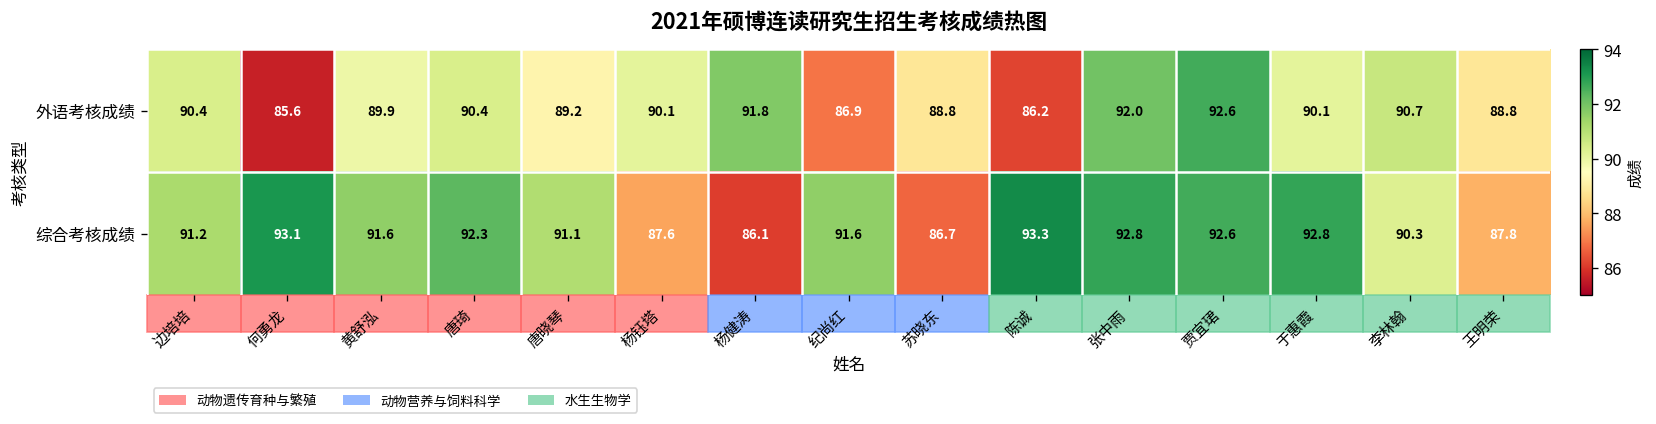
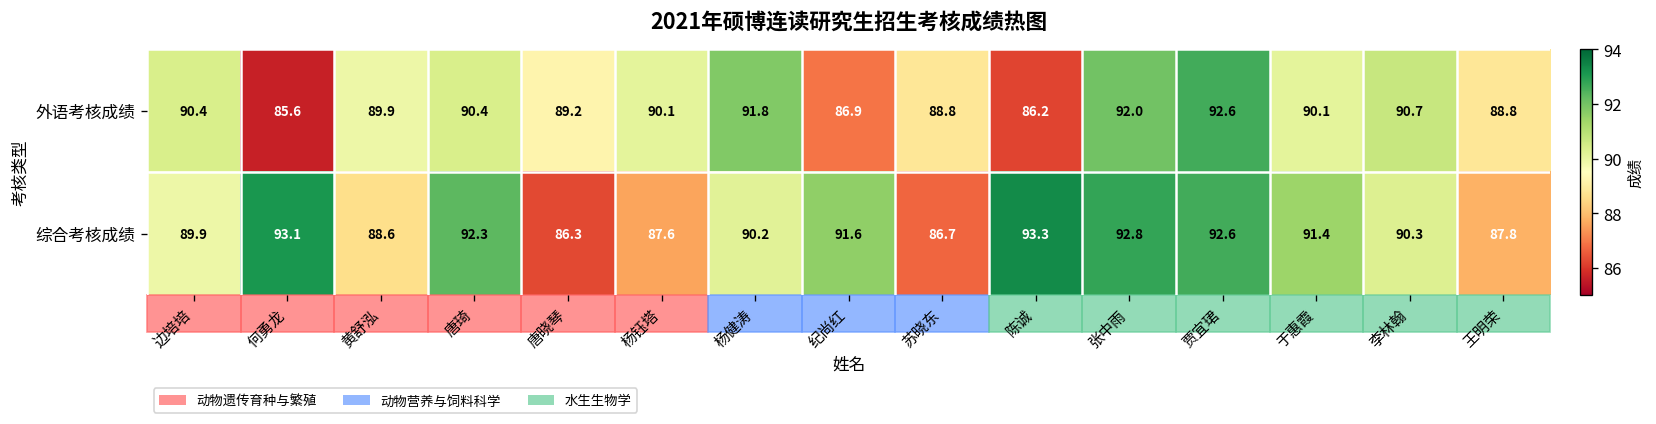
  {
    "外语考核成绩": {
      "边培培": 90.4,
      "何勇龙": 85.6,
      "黄舒泓": 89.9,
      "唐琦": 90.4,
      "唐晓琴": 89.2,
      "杨钰塔": 90.1,
      "杨健涛": 91.8,
      "纪尚红": 86.9,
      "苏晓东": 88.8,
      "陈诚": 86.2,
      "张中雨": 92.0,
      "贾宜珺": 92.6,
      "于惠霞": 90.1,
      "李林翰": 90.7,
      "王明荣": 88.8
    },
    "综合考核成绩": {
-     "边培培": 91.2,
+     "边培培": 89.9,
      "何勇龙": 93.1,
-     "黄舒泓": 91.6,
+     "黄舒泓": 88.6,
      "唐琦": 92.3,
-     "唐晓琴": 91.1,
+     "唐晓琴": 86.3,
      "杨钰塔": 87.6,
-     "杨健涛": 86.1,
+     "杨健涛": 90.2,
      "纪尚红": 91.6,
      "苏晓东": 86.7,
      "陈诚": 93.3,
      "张中雨": 92.8,
      "贾宜珺": 92.6,
-     "于惠霞": 92.8,
+     "于惠霞": 91.4,
      "李林翰": 90.3,
      "王明荣": 87.8
    }
  }
